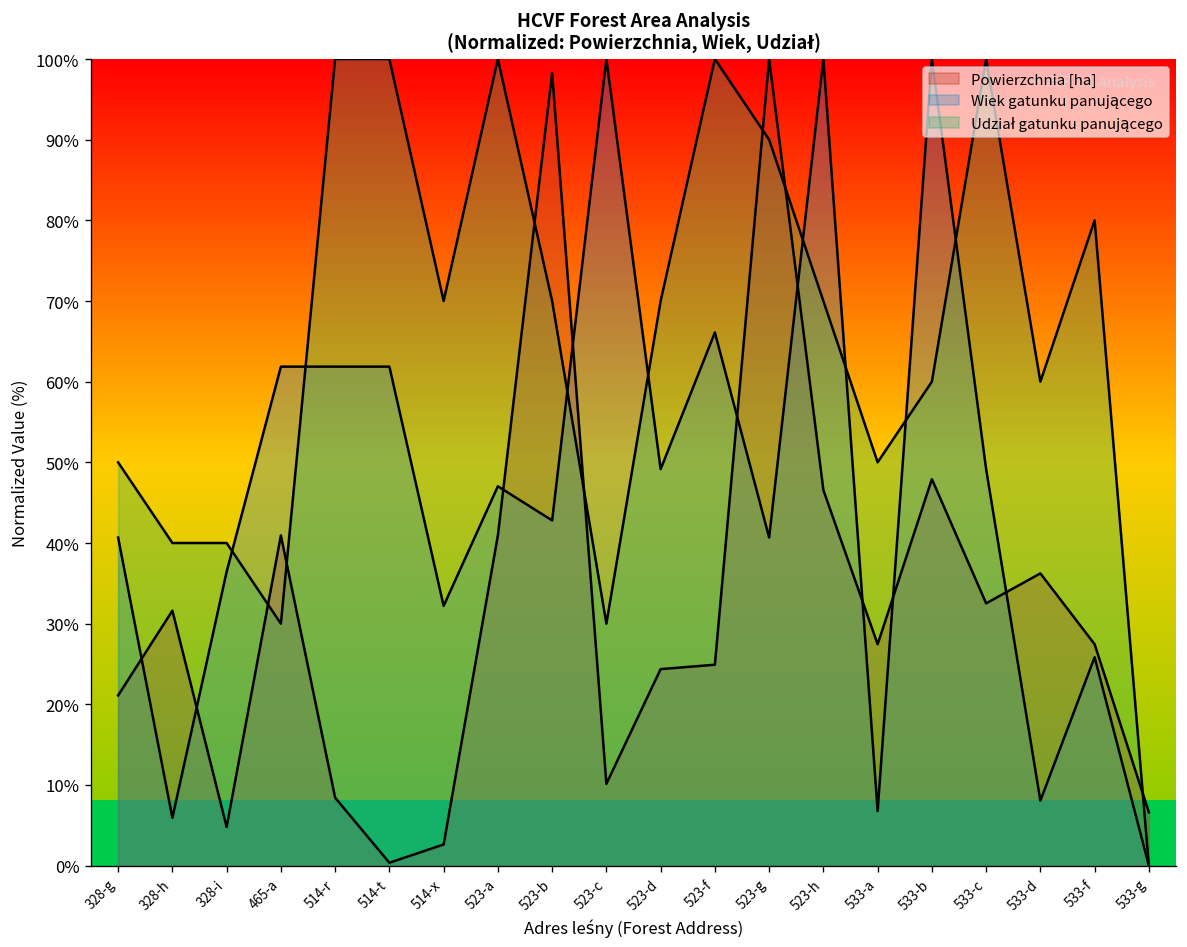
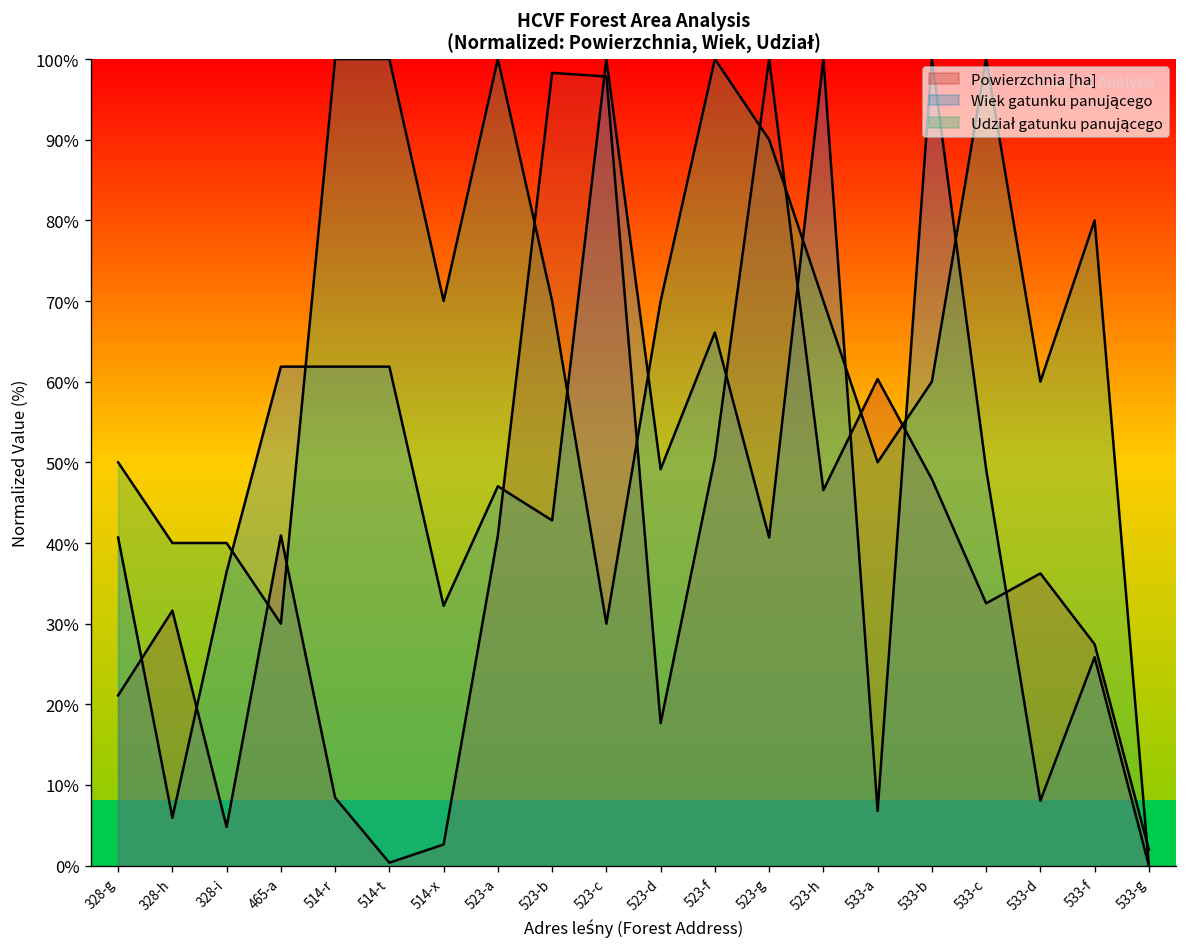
  {
    "Powierzchnia [ha]": {
      "328-g": "21%",
      "328-h": "32%",
      "328-i": "5%",
      "465-a": "41%",
      "514-r": "8%",
      "514-t": "0%",
      "514-x": "3%",
      "523-a": "41%",
      "523-b": "98%",
-     "523-c": "10%",
-     "523-d": "24%",
-     "523-f": "25%",
+     "523-c": "98%",
+     "523-d": "18%",
+     "523-f": "51%",
      "523-g": "100%",
      "523-h": "47%",
-     "533-a": "27%",
+     "533-a": "60%",
      "533-b": "48%",
      "533-c": "33%",
      "533-d": "36%",
      "533-f": "27%",
-     "533-g": "7%"
+     "533-g": "2%"
    }
  }
